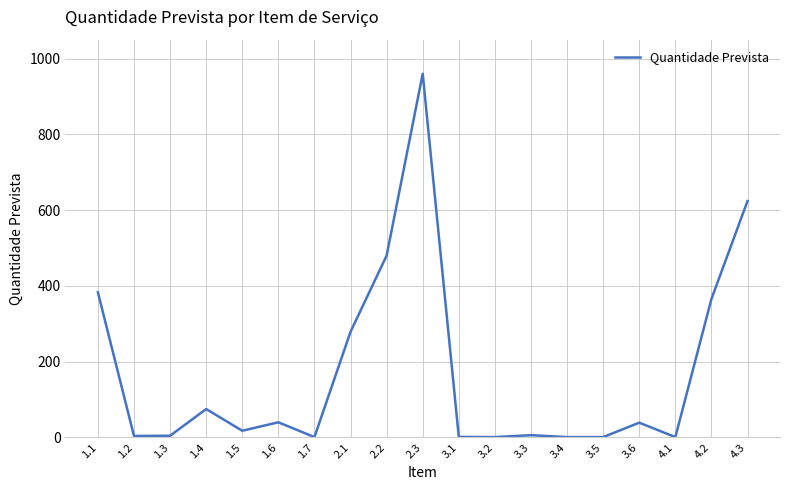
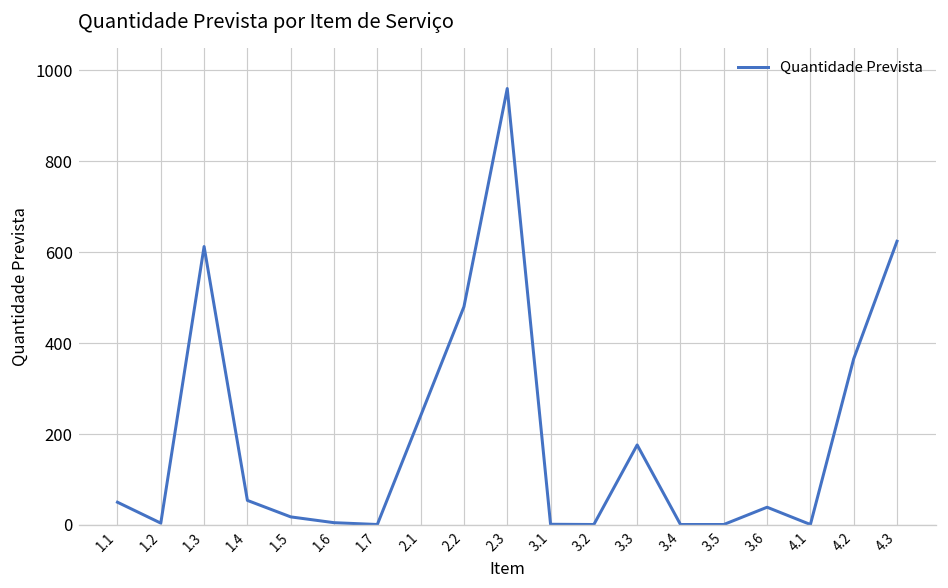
  {
-   "1.1": 380,
+   "1.1": 50,
    "1.2": 0,
-   "1.3": 0,
-   "1.4": 80,
+   "1.3": 610,
+   "1.4": 50,
    "1.5": 20,
-   "1.6": 40,
+   "1.6": 10,
    "1.7": 0,
-   "2.1": 280,
+   "2.1": 240,
    "2.2": 480,
    "2.3": 960,
    "3.1": 0,
    "3.2": 0,
-   "3.3": 10,
+   "3.3": 180,
    "3.4": 0,
    "3.5": 0,
    "3.6": 40,
    "4.1": 0,
    "4.2": 370,
    "4.3": 620
  }
